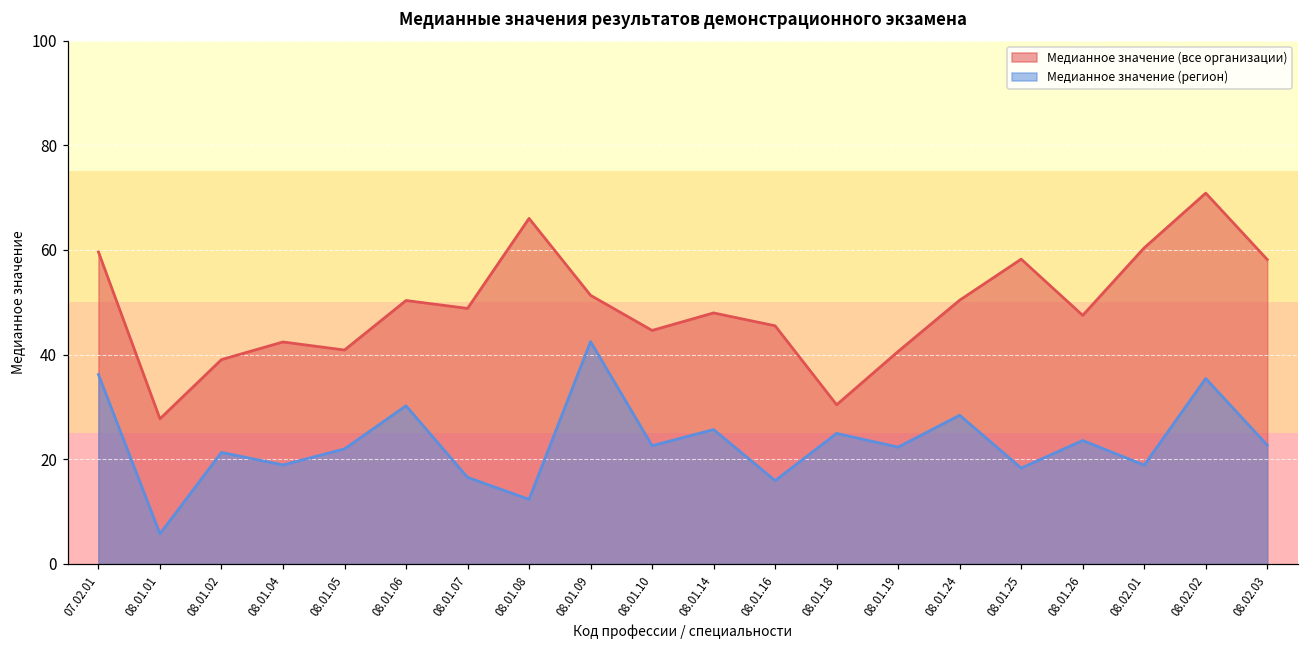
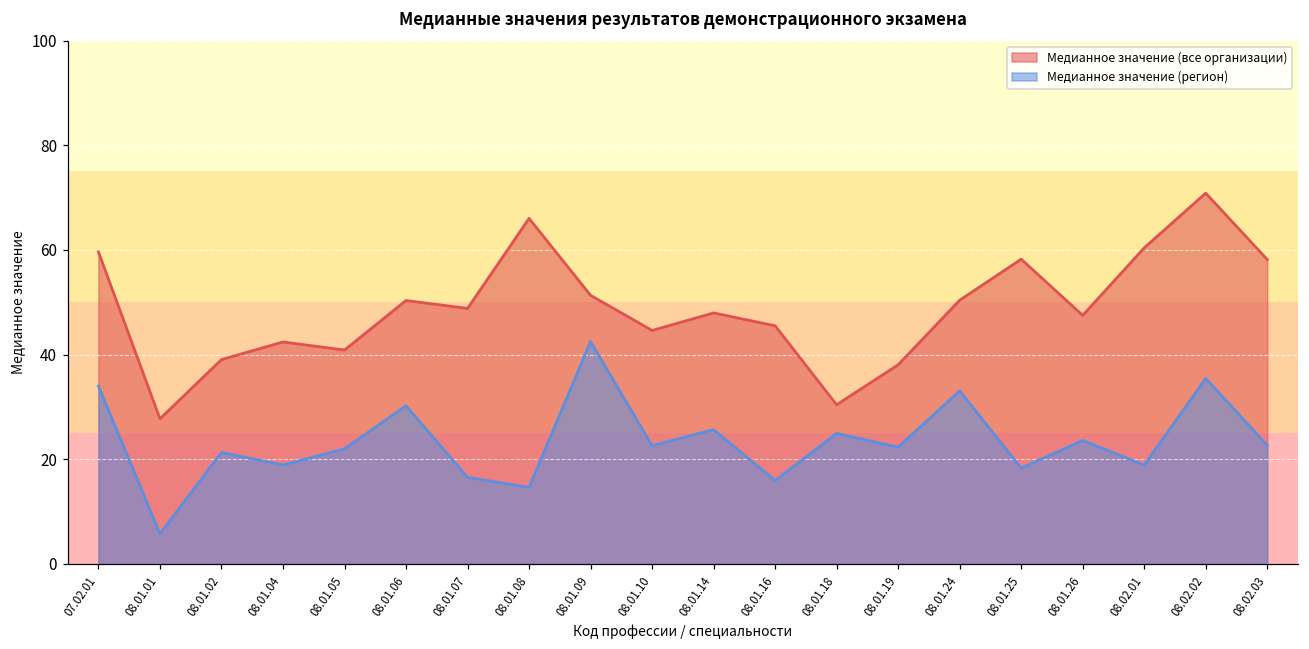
  {
    "Медианное значение (все организации)": {
      "07.02.01": 60,
      "08.01.01": 28,
      "08.01.02": 39,
      "08.01.04": 42,
      "08.01.05": 41,
      "08.01.06": 50,
      "08.01.07": 49,
      "08.01.08": 66,
      "08.01.09": 51,
      "08.01.10": 45,
      "08.01.14": 48,
      "08.01.16": 46,
      "08.01.18": 30,
-     "08.01.19": 41,
+     "08.01.19": 38,
      "08.01.24": 50,
      "08.01.25": 58,
      "08.01.26": 48,
      "08.02.01": 60,
      "08.02.02": 71,
      "08.02.03": 58
    },
    "Медианное значение (регион)": {
-     "07.02.01": 36,
+     "07.02.01": 34,
      "08.01.01": 6,
      "08.01.02": 21,
      "08.01.04": 19,
      "08.01.05": 22,
      "08.01.06": 30,
      "08.01.07": 17,
-     "08.01.08": 12,
+     "08.01.08": 15,
      "08.01.09": 42,
      "08.01.10": 23,
      "08.01.14": 26,
      "08.01.16": 16,
      "08.01.18": 25,
      "08.01.19": 22,
-     "08.01.24": 28,
+     "08.01.24": 33,
      "08.01.25": 18,
      "08.01.26": 24,
      "08.02.01": 19,
      "08.02.02": 35,
      "08.02.03": 23
    }
  }
